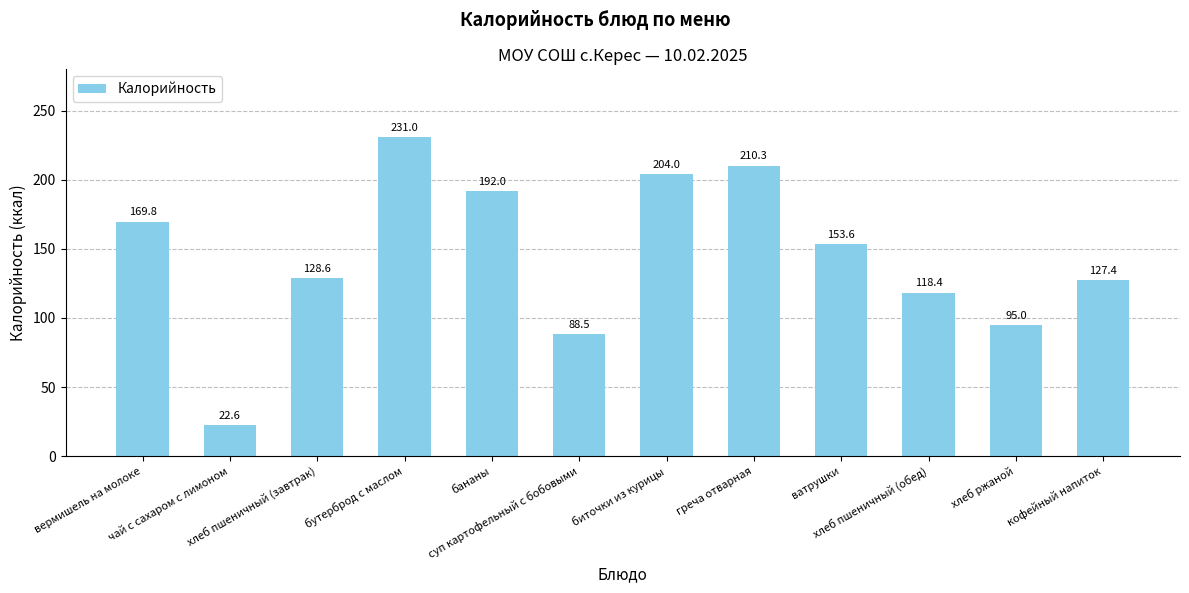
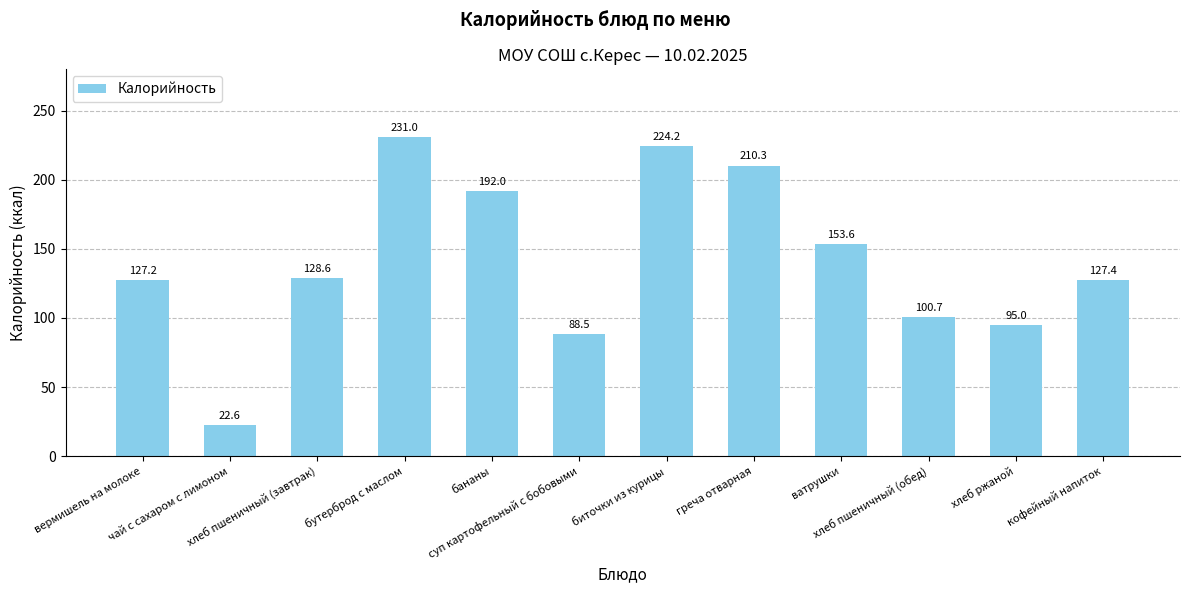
  {
-   "вермишель на молоке": 169.8,
+   "вермишель на молоке": 127.2,
    "чай с сахаром с лимоном": 22.6,
    "хлеб пшеничный (завтрак)": 128.6,
    "бутерброд с маслом": 231.0,
    "бананы": 192.0,
    "суп картофельный с бобовыми": 88.5,
-   "биточки из курицы": 204.0,
+   "биточки из курицы": 224.2,
    "греча отварная": 210.3,
    "ватрушки": 153.6,
-   "хлеб пшеничный (обед)": 118.4,
+   "хлеб пшеничный (обед)": 100.7,
    "хлеб ржаной": 95.0,
    "кофейный напиток": 127.4
  }
